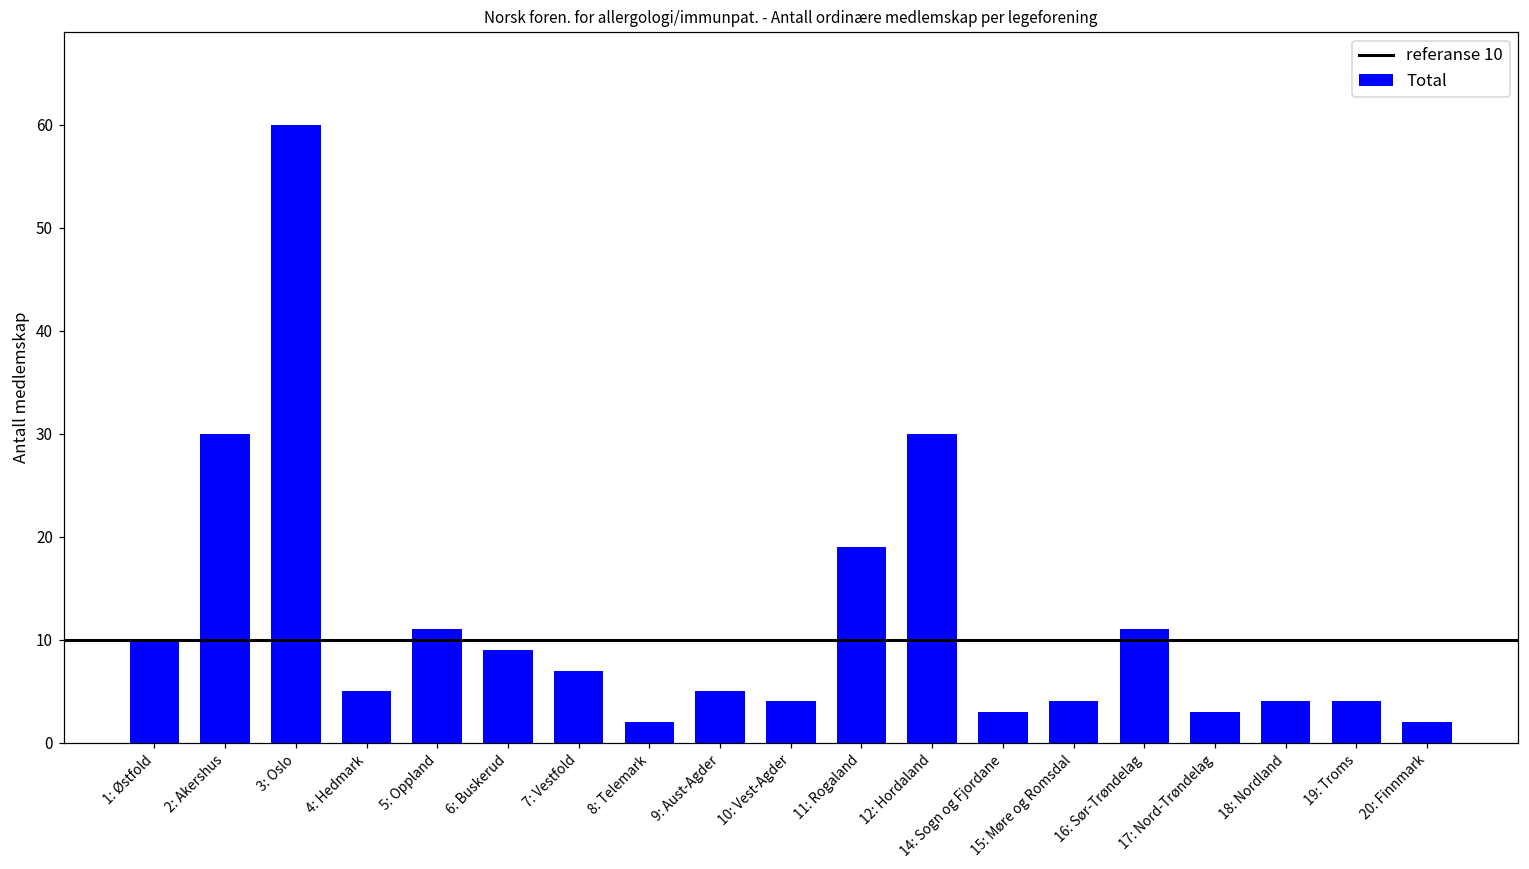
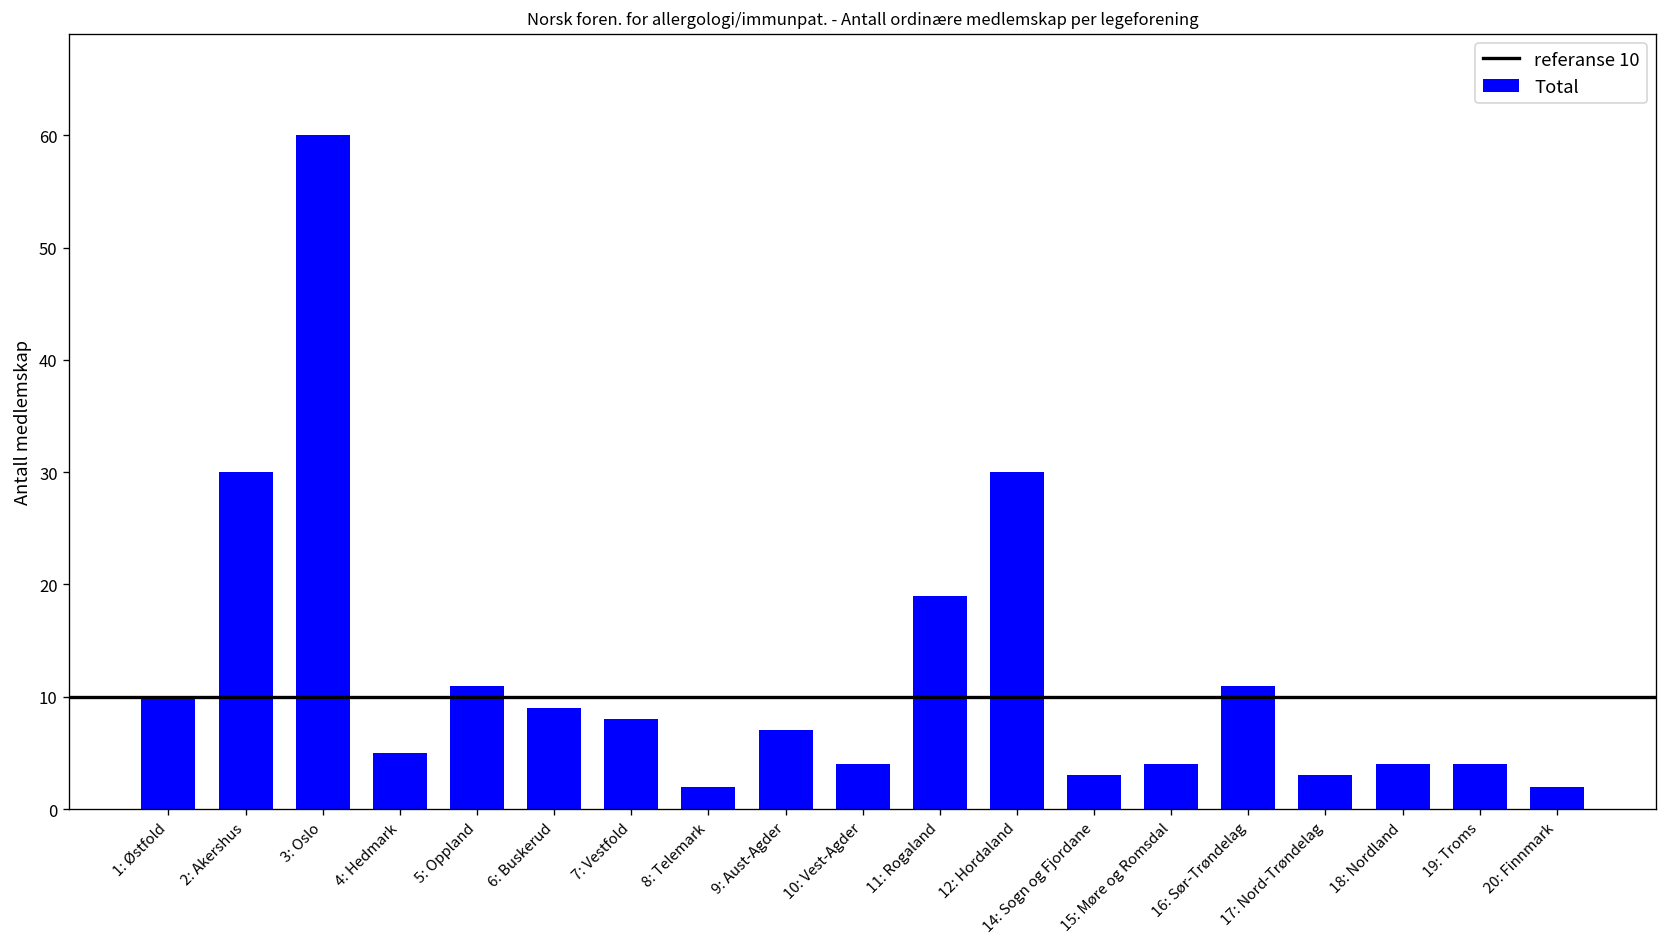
  {
    "1: Østfold": 10,
    "2: Akershus": 30,
    "3: Oslo": 60,
    "4: Hedmark": 5,
    "5: Oppland": 11,
    "6: Buskerud": 9,
-   "7: Vestfold": 7,
+   "7: Vestfold": 8,
    "8: Telemark": 2,
-   "9: Aust-Agder": 5,
+   "9: Aust-Agder": 7,
    "10: Vest-Agder": 4,
    "11: Rogaland": 19,
    "12: Hordaland": 30,
    "14: Sogn og Fjordane": 3,
    "15: Møre og Romsdal": 4,
    "16: Sør-Trøndelag": 11,
    "17: Nord-Trøndelag": 3,
    "18: Nordland": 4,
    "19: Troms": 4,
    "20: Finnmark": 2
  }
